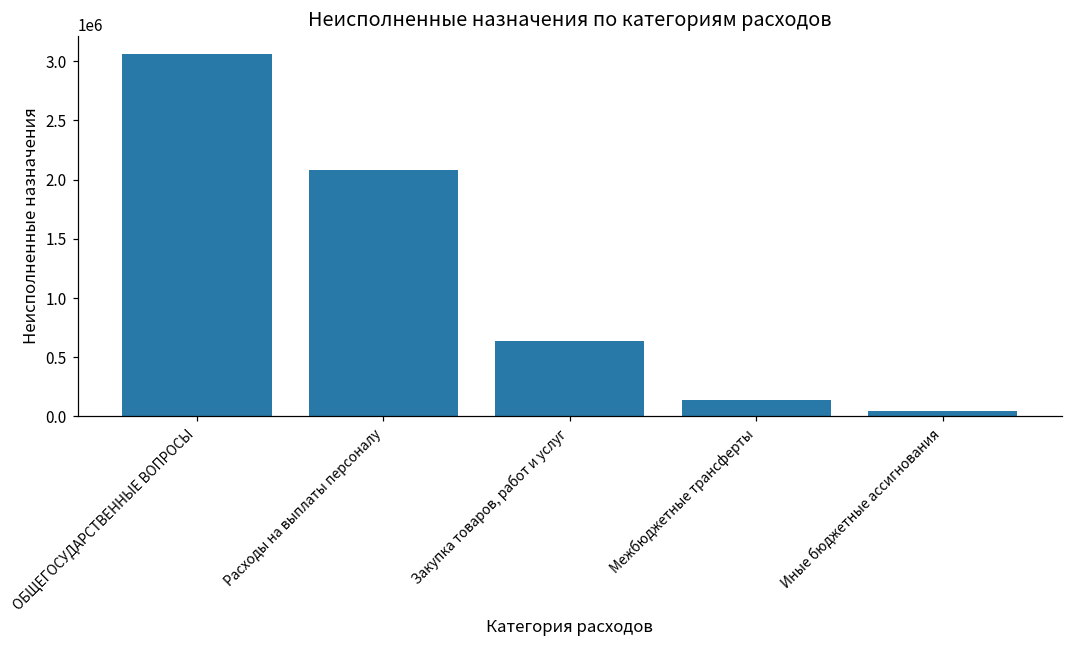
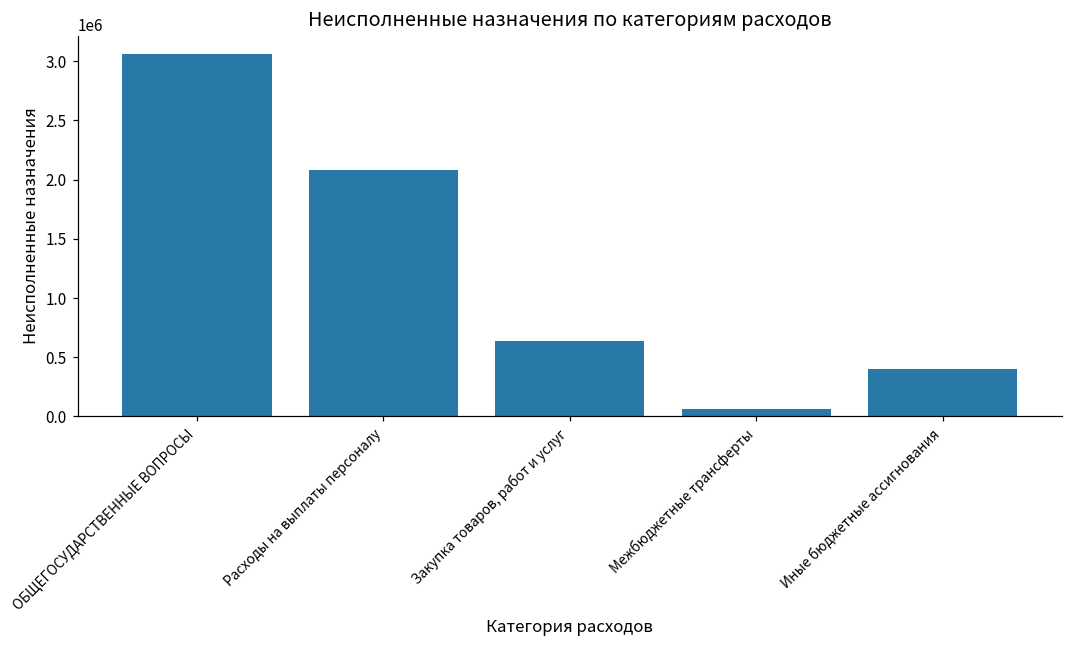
  {
    "ОБЩЕГОСУДАРСТВЕННЫЕ ВОПРОСЫ": 3060000,
    "Расходы на выплаты персоналу": 2080000,
    "Закупка товаров, работ и услуг": 640000,
-   "Межбюджетные трансферты": 140000,
-   "Иные бюджетные ассигнования": 50000
+   "Межбюджетные трансферты": 70000,
+   "Иные бюджетные ассигнования": 400000
  }
